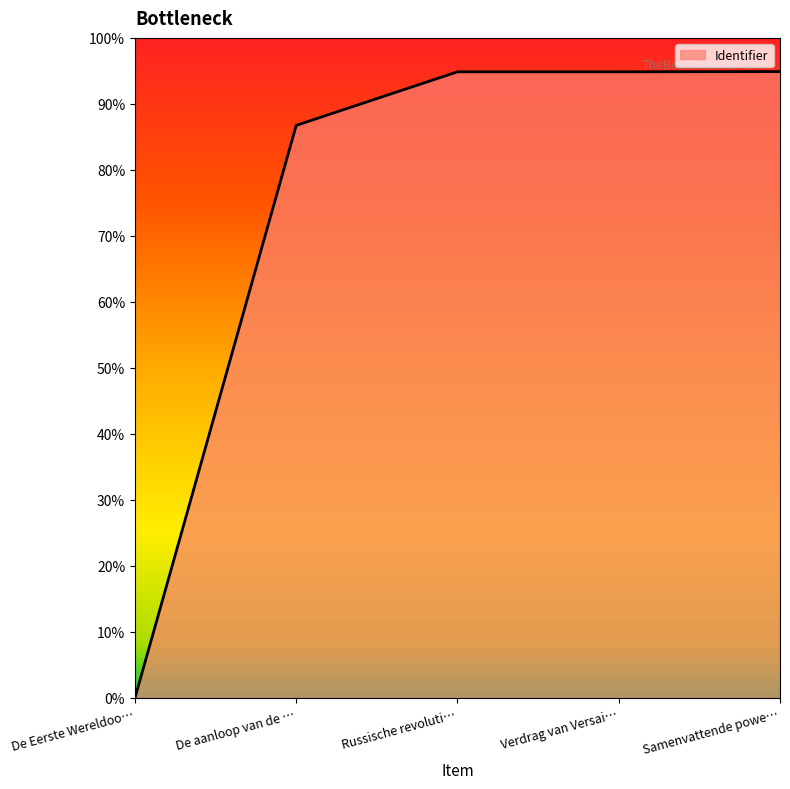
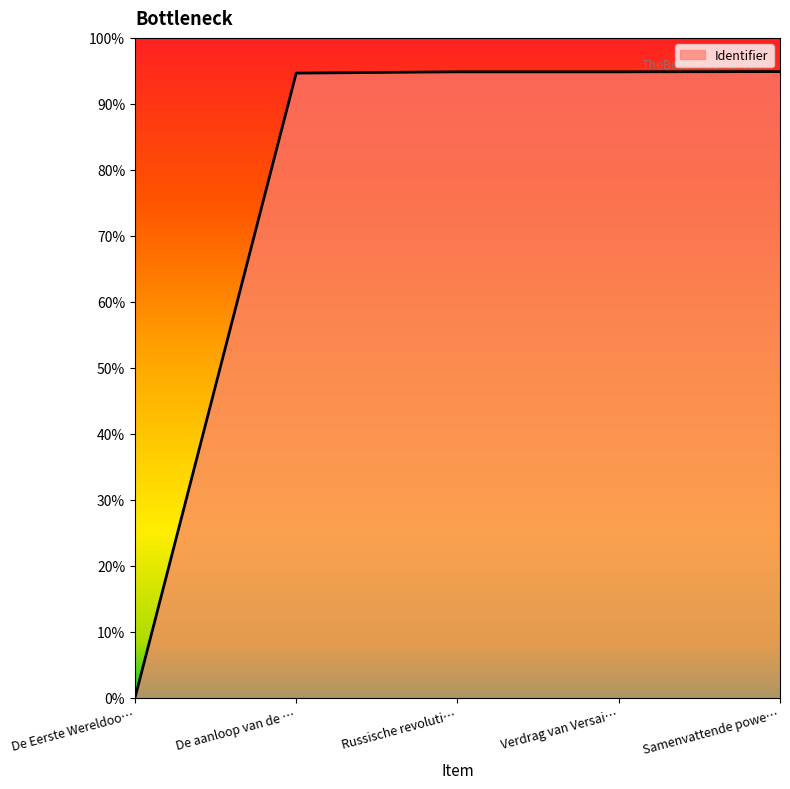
  {
    "De Eerste Wereldoo…": "0%",
-   "De aanloop van de …": "87%",
+   "De aanloop van de …": "95%",
    "Russische revoluti…": "95%",
    "Verdrag van Versai…": "95%",
    "Samenvattende powe…": "95%"
  }
